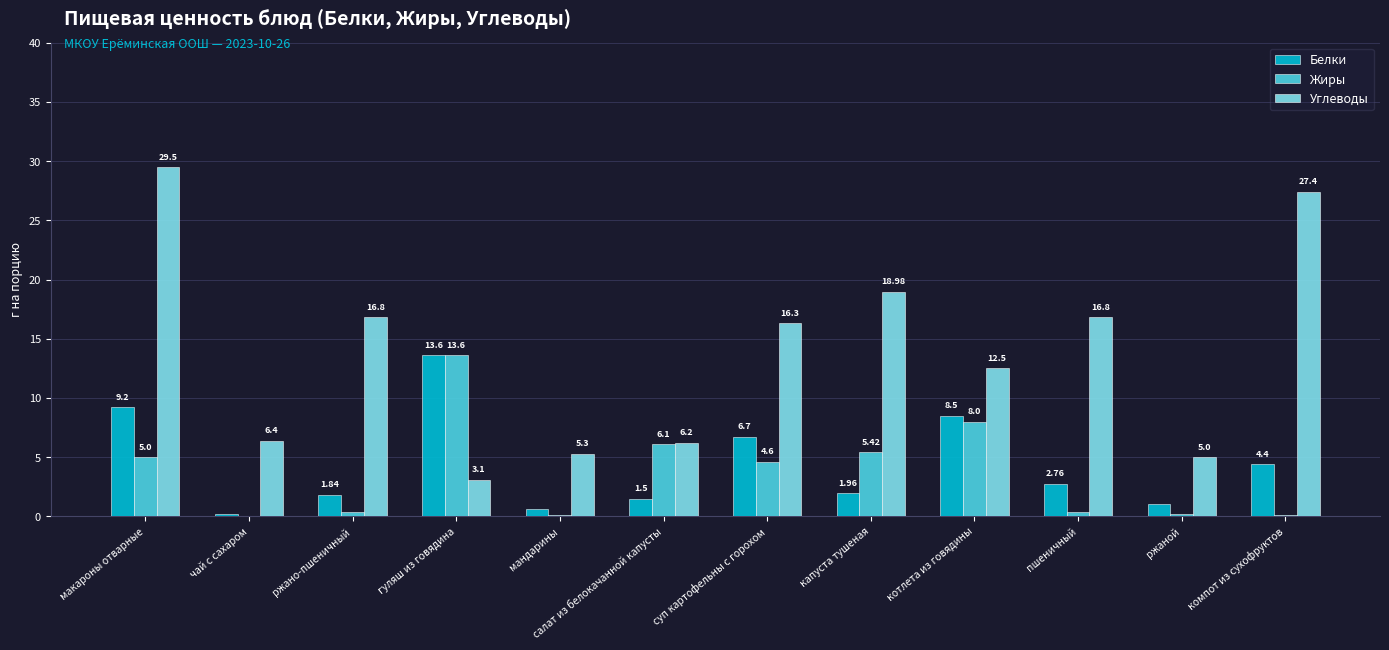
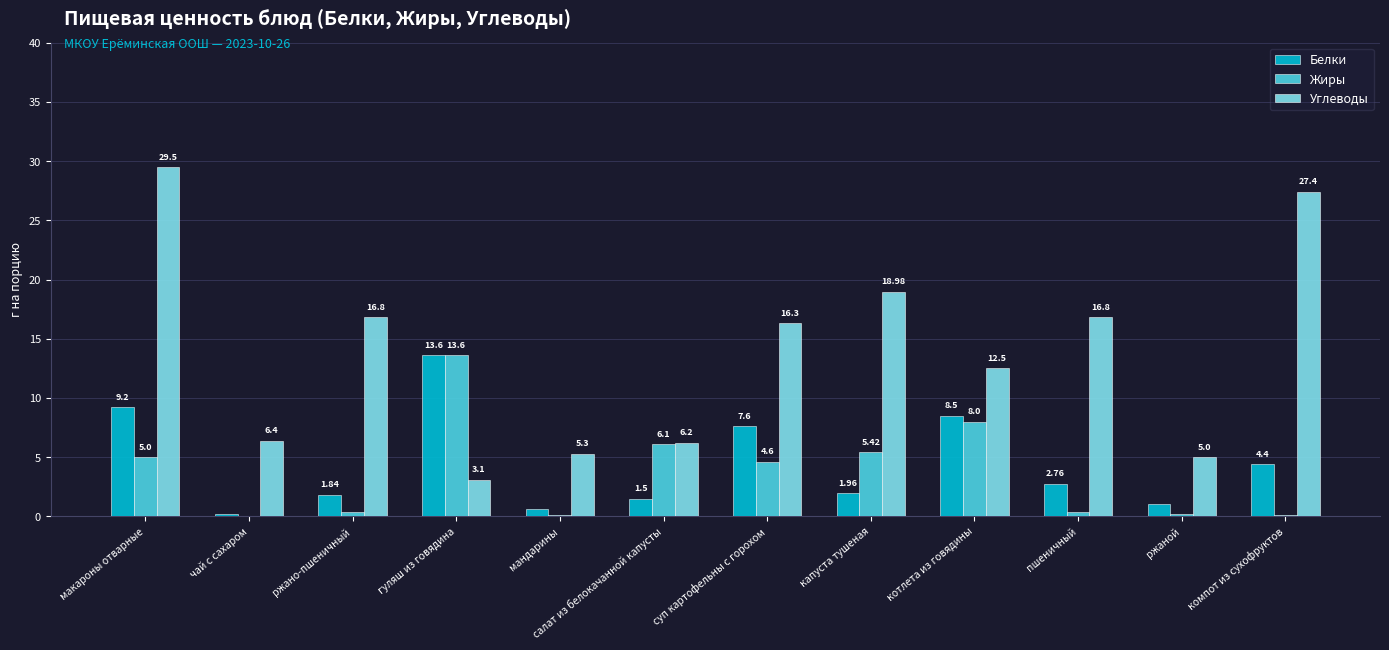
  {
    "Белки": {
      "макароны отварные": 9.2,
      "ржано-пшеничный": 1.84,
      "гуляш из говядина": 13.6,
      "салат из белокачанной капусты": 1.5,
-     "суп картофельны с горохом": 6.7,
+     "суп картофельны с горохом": 7.6,
      "капуста тушеная": 1.96,
      "котлета из говядины": 8.5,
      "пшеничный": 2.76,
      "компот из сухофруктов": 4.4
    }
  }
